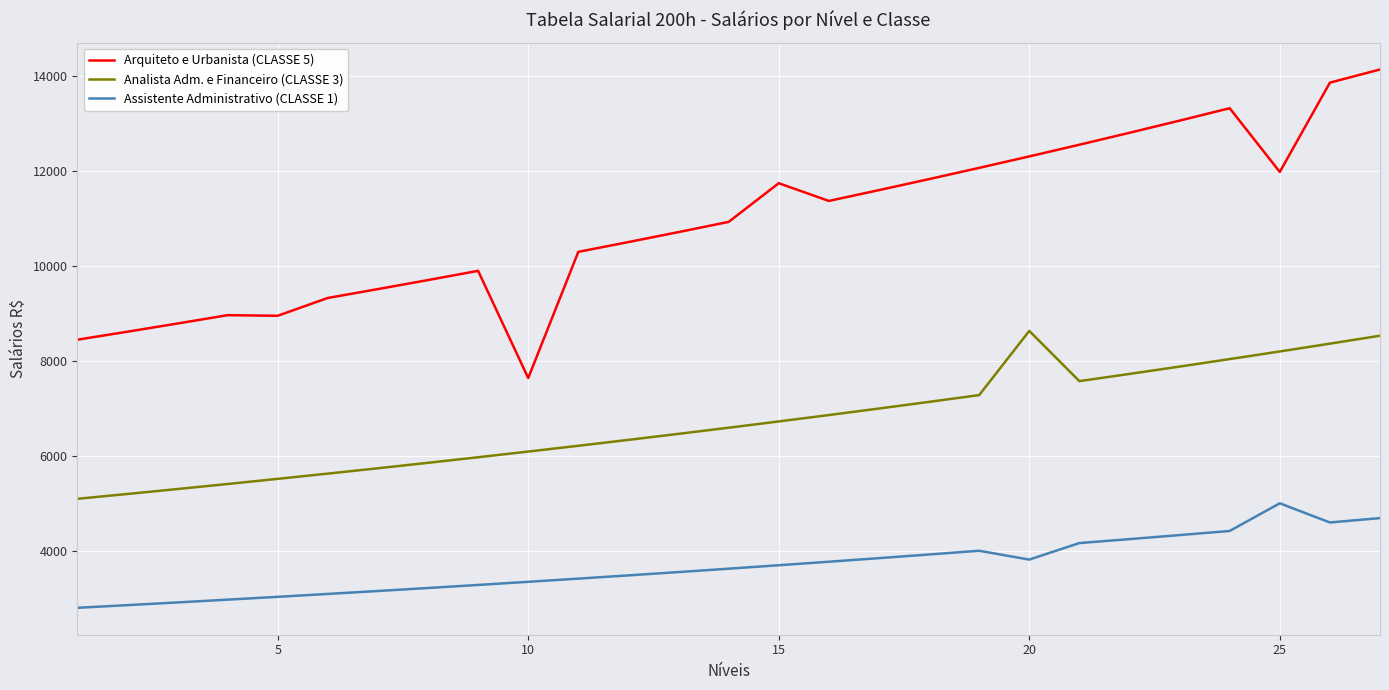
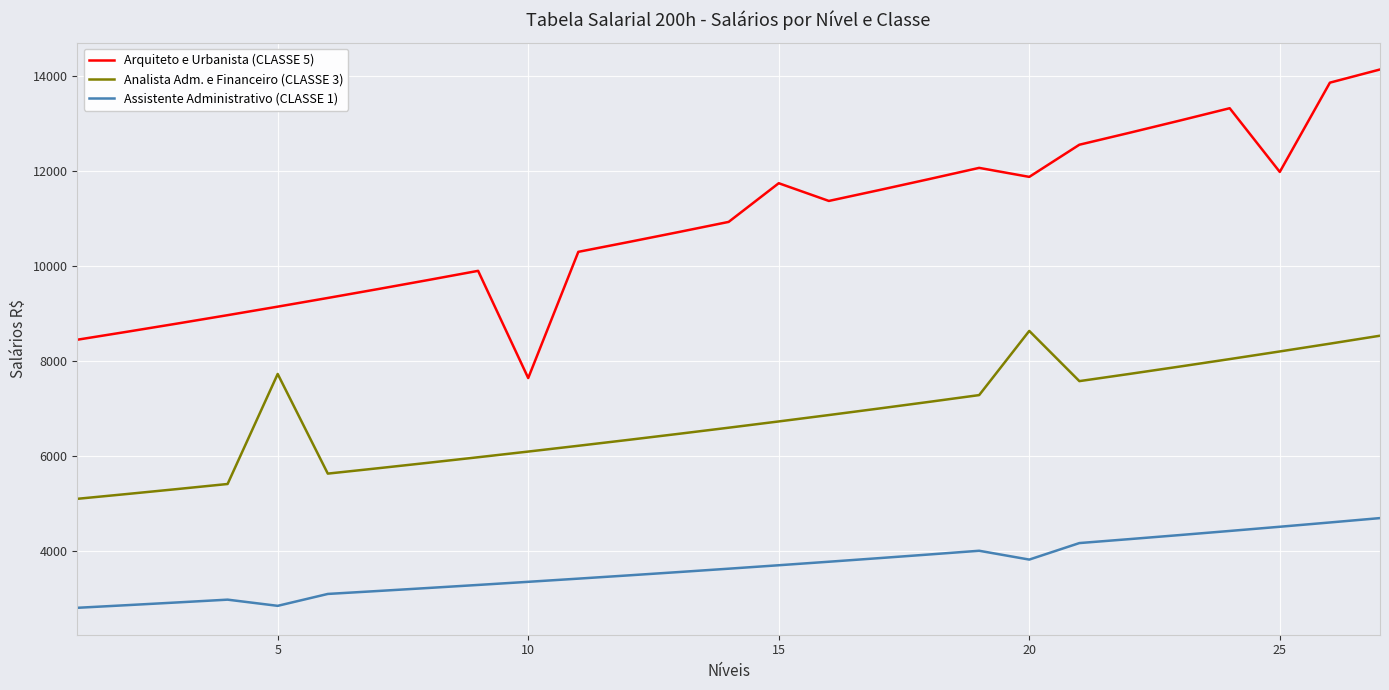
  {
    "Arquiteto e Urbanista (CLASSE 5)": {
-     "5": 8900,
+     "5": 9100,
      "10": 7600,
      "15": 11700,
-     "20": 12300,
+     "20": 11900,
      "25": 12000
    },
    "Analista Adm. e Financeiro (CLASSE 3)": {
-     "5": 5500,
+     "5": 7700,
      "10": 6100,
      "15": 6700,
      "20": 8600,
      "25": 8200
    },
    "Assistente Administrativo (CLASSE 1)": {
-     "5": 3000,
+     "5": 2800,
      "10": 3400,
      "15": 3700,
      "20": 3800,
-     "25": 5000
+     "25": 4500
    }
  }
